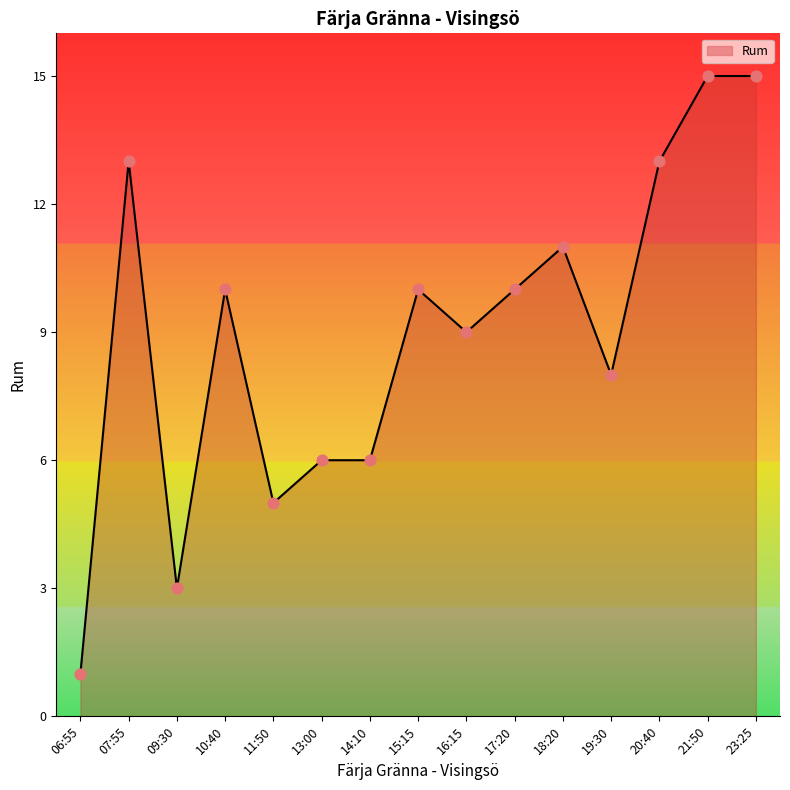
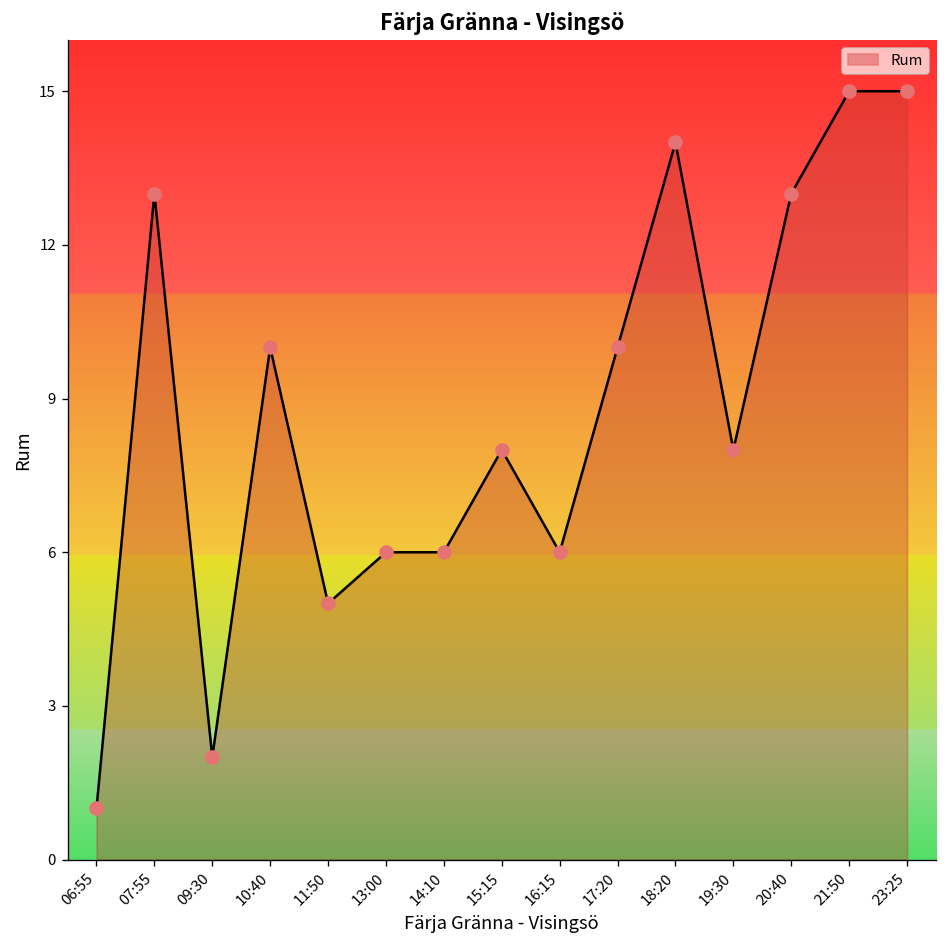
  {
    "06:55": 1,
    "07:55": 13,
-   "09:30": 3,
+   "09:30": 2,
    "10:40": 10,
    "11:50": 5,
    "13:00": 6,
    "14:10": 6,
-   "15:15": 10,
-   "16:15": 9,
+   "15:15": 8,
+   "16:15": 6,
    "17:20": 10,
-   "18:20": 11,
+   "18:20": 14,
    "19:30": 8,
    "20:40": 13,
    "21:50": 15,
    "23:25": 15
  }
